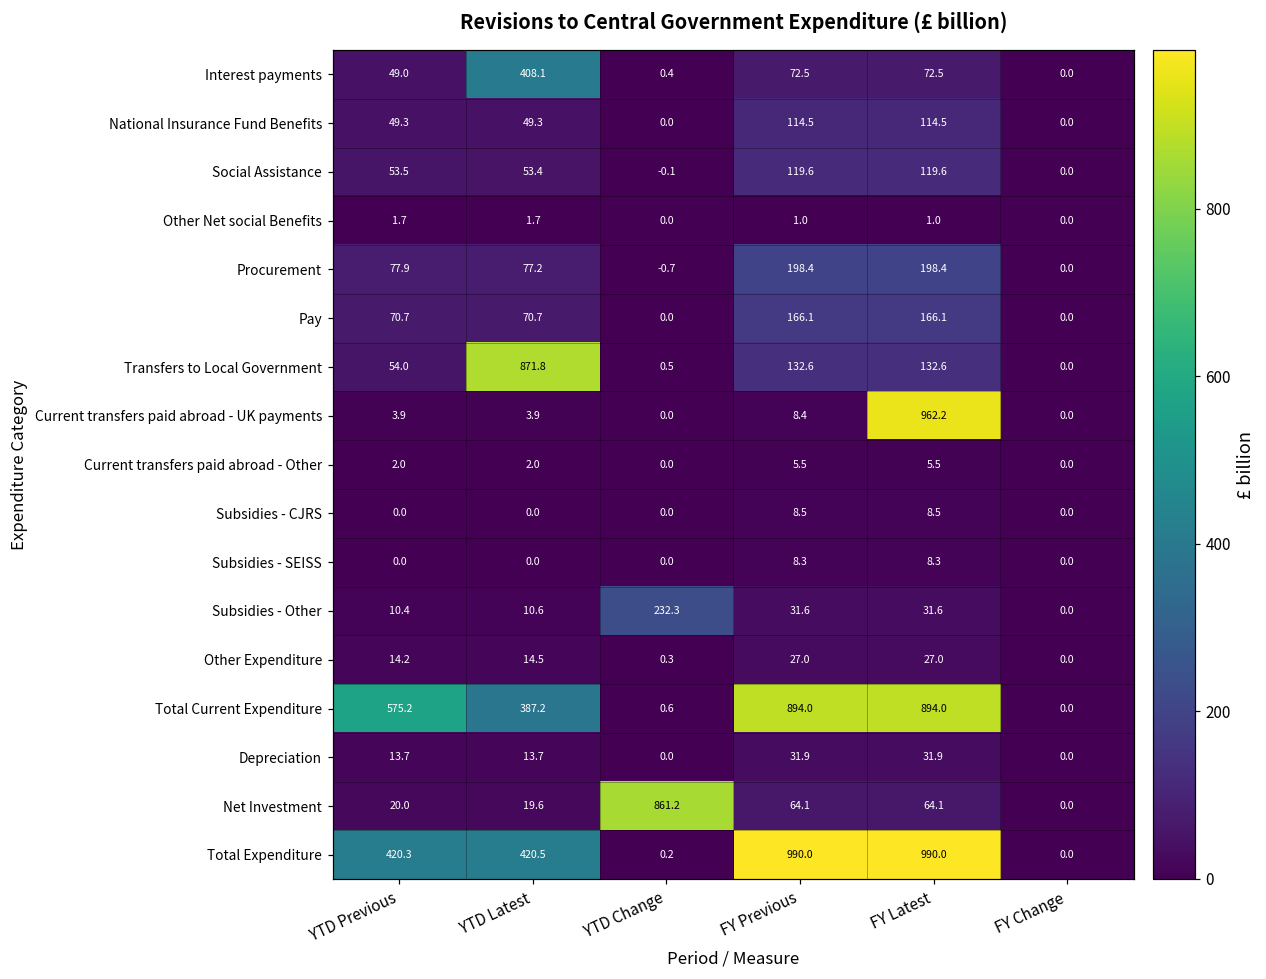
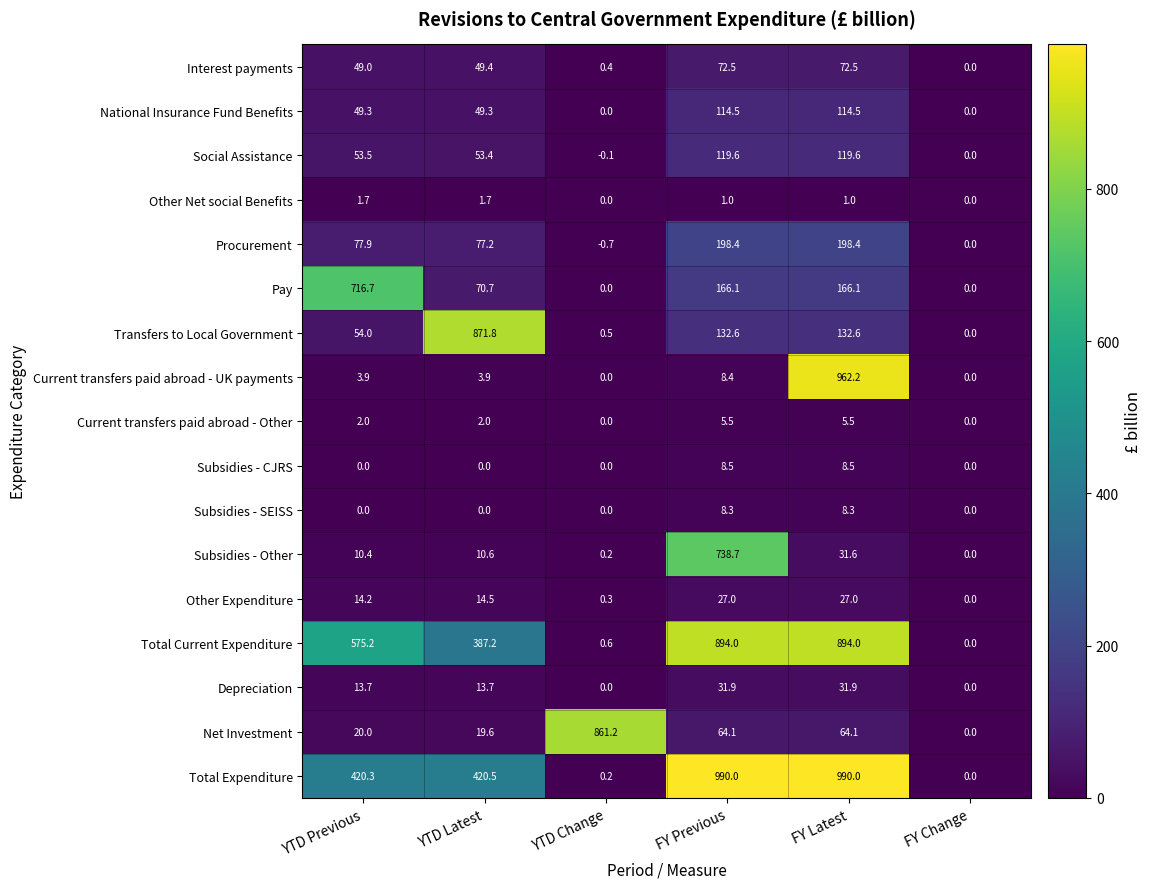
  {
    "Interest payments": {
      "YTD Previous": 49.0,
-     "YTD Latest": 408.1,
+     "YTD Latest": 49.4,
      "YTD Change": 0.4,
      "FY Previous": 72.5,
      "FY Latest": 72.5,
      "FY Change": 0.0
    },
    "National Insurance Fund Benefits": {
      "YTD Previous": 49.3,
      "YTD Latest": 49.3,
      "YTD Change": 0.0,
      "FY Previous": 114.5,
      "FY Latest": 114.5,
      "FY Change": 0.0
    },
    "Social Assistance": {
      "YTD Previous": 53.5,
      "YTD Latest": 53.4,
      "YTD Change": -0.1,
      "FY Previous": 119.6,
      "FY Latest": 119.6,
      "FY Change": 0.0
    },
    "Other Net social Benefits": {
      "YTD Previous": 1.7,
      "YTD Latest": 1.7,
      "YTD Change": 0.0,
      "FY Previous": 1.0,
      "FY Latest": 1.0,
      "FY Change": 0.0
    },
    "Procurement": {
      "YTD Previous": 77.9,
      "YTD Latest": 77.2,
      "YTD Change": -0.7,
      "FY Previous": 198.4,
      "FY Latest": 198.4,
      "FY Change": 0.0
    },
    "Pay": {
-     "YTD Previous": 70.7,
+     "YTD Previous": 716.7,
      "YTD Latest": 70.7,
      "YTD Change": 0.0,
      "FY Previous": 166.1,
      "FY Latest": 166.1,
      "FY Change": 0.0
    },
    "Transfers to Local Government": {
      "YTD Previous": 54.0,
      "YTD Latest": 871.8,
      "YTD Change": 0.5,
      "FY Previous": 132.6,
      "FY Latest": 132.6,
      "FY Change": 0.0
    },
    "Current transfers paid abroad - UK payments": {
      "YTD Previous": 3.9,
      "YTD Latest": 3.9,
      "YTD Change": 0.0,
      "FY Previous": 8.4,
      "FY Latest": 962.2,
      "FY Change": 0.0
    },
    "Current transfers paid abroad - Other": {
      "YTD Previous": 2.0,
      "YTD Latest": 2.0,
      "YTD Change": 0.0,
      "FY Previous": 5.5,
      "FY Latest": 5.5,
      "FY Change": 0.0
    },
    "Subsidies - CJRS": {
      "YTD Previous": 0.0,
      "YTD Latest": 0.0,
      "YTD Change": 0.0,
      "FY Previous": 8.5,
      "FY Latest": 8.5,
      "FY Change": 0.0
    },
    "Subsidies - SEISS": {
      "YTD Previous": 0.0,
      "YTD Latest": 0.0,
      "YTD Change": 0.0,
      "FY Previous": 8.3,
      "FY Latest": 8.3,
      "FY Change": 0.0
    },
    "Subsidies - Other": {
      "YTD Previous": 10.4,
      "YTD Latest": 10.6,
-     "YTD Change": 232.3,
-     "FY Previous": 31.6,
+     "YTD Change": 0.2,
+     "FY Previous": 738.7,
      "FY Latest": 31.6,
      "FY Change": 0.0
    },
    "Other Expenditure": {
      "YTD Previous": 14.2,
      "YTD Latest": 14.5,
      "YTD Change": 0.3,
      "FY Previous": 27.0,
      "FY Latest": 27.0,
      "FY Change": 0.0
    },
    "Total Current Expenditure": {
      "YTD Previous": 575.2,
      "YTD Latest": 387.2,
      "YTD Change": 0.6,
      "FY Previous": 894.0,
      "FY Latest": 894.0,
      "FY Change": 0.0
    },
    "Depreciation": {
      "YTD Previous": 13.7,
      "YTD Latest": 13.7,
      "YTD Change": 0.0,
      "FY Previous": 31.9,
      "FY Latest": 31.9,
      "FY Change": 0.0
    },
    "Net Investment": {
      "YTD Previous": 20.0,
      "YTD Latest": 19.6,
      "YTD Change": 861.2,
      "FY Previous": 64.1,
      "FY Latest": 64.1,
      "FY Change": 0.0
    },
    "Total Expenditure": {
      "YTD Previous": 420.3,
      "YTD Latest": 420.5,
      "YTD Change": 0.2,
      "FY Previous": 990.0,
      "FY Latest": 990.0,
      "FY Change": 0.0
    }
  }
